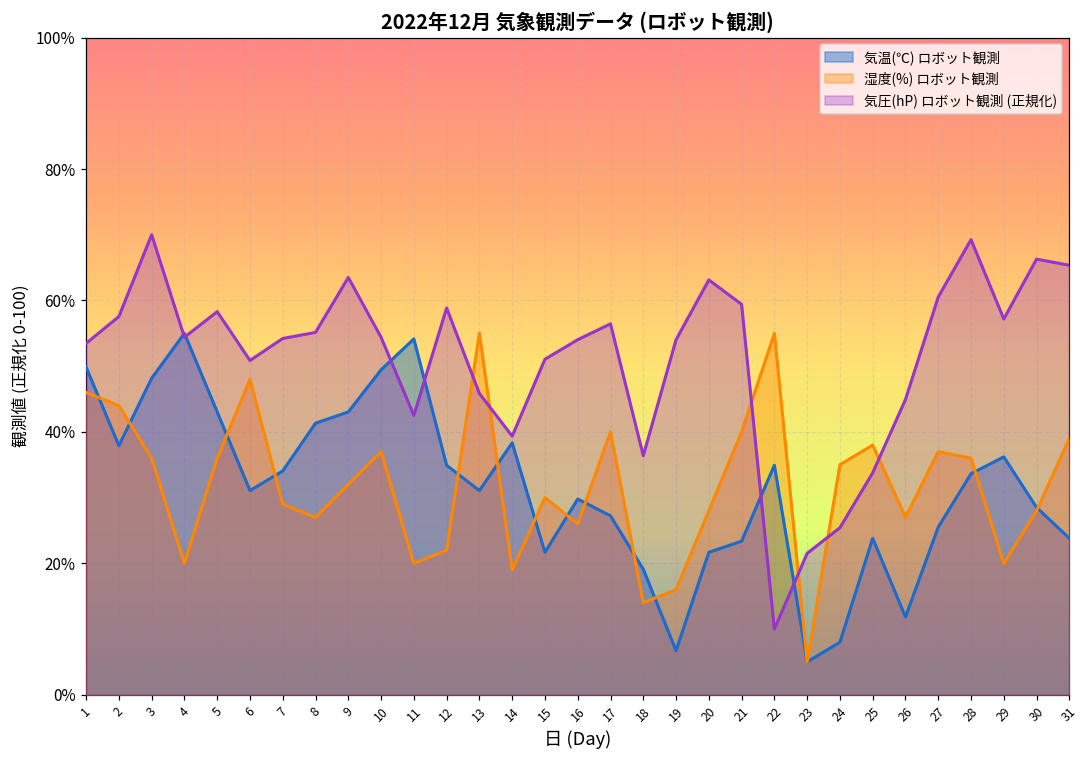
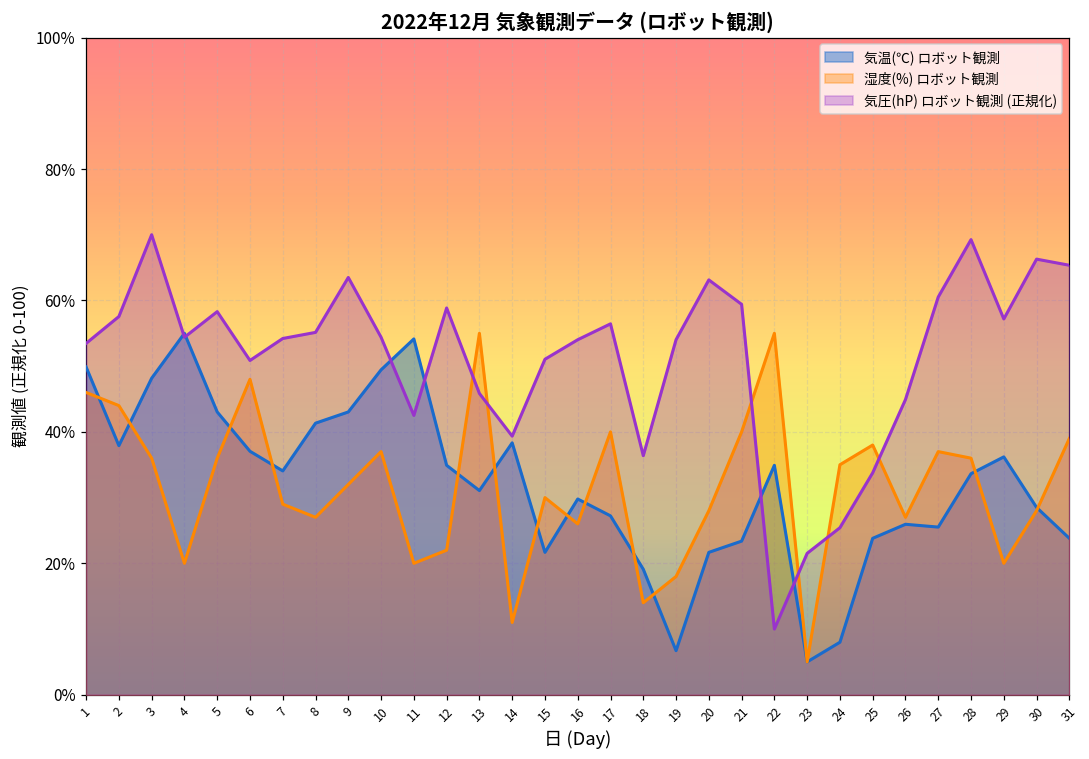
  {
    "気温(℃) ロボット観測": {
      "1": "50%",
      "2": "38%",
      "3": "48%",
      "4": "55%",
      "5": "43%",
-     "6": "31%",
+     "6": "37%",
      "7": "34%",
      "8": "41%",
      "9": "43%",
      "10": "49%",
      "11": "54%",
      "12": "35%",
      "13": "31%",
      "14": "38%",
      "15": "22%",
      "16": "30%",
      "17": "27%",
      "18": "19%",
      "19": "7%",
      "20": "22%",
      "21": "23%",
      "22": "35%",
      "24": "8%",
      "25": "24%",
-     "26": "12%",
+     "26": "26%",
      "27": "26%",
      "28": "34%",
      "29": "36%",
      "30": "29%",
      "31": "24%"
    },
    "湿度(%) ロボット観測": {
      "1": "46%",
      "2": "44%",
      "3": "36%",
      "4": "20%",
      "5": "36%",
      "6": "48%",
      "7": "29%",
      "8": "27%",
      "9": "32%",
      "10": "37%",
      "11": "20%",
      "12": "22%",
      "13": "55%",
-     "14": "19%",
+     "14": "11%",
      "15": "30%",
      "16": "26%",
      "17": "40%",
      "18": "14%",
-     "19": "16%",
+     "19": "18%",
      "20": "28%",
      "21": "40%",
      "22": "55%",
      "24": "35%",
      "25": "38%",
      "26": "27%",
      "27": "37%",
      "28": "36%",
      "29": "20%",
      "30": "28%",
      "31": "39%"
    },
    "気圧(hP) ロボット観測 (正規化)": {
      "1": "53%",
      "2": "58%",
      "3": "70%",
      "4": "54%",
      "5": "58%",
      "6": "51%",
      "7": "54%",
      "8": "55%",
      "9": "63%",
      "10": "54%",
      "11": "43%",
      "12": "59%",
      "13": "46%",
      "14": "39%",
      "15": "51%",
      "16": "54%",
      "17": "56%",
      "18": "36%",
      "19": "54%",
      "20": "63%",
      "21": "59%",
      "22": "10%",
      "23": "22%",
      "24": "25%",
      "25": "34%",
      "26": "45%",
      "27": "61%",
      "28": "69%",
      "29": "57%",
      "30": "66%",
      "31": "65%"
    }
  }
